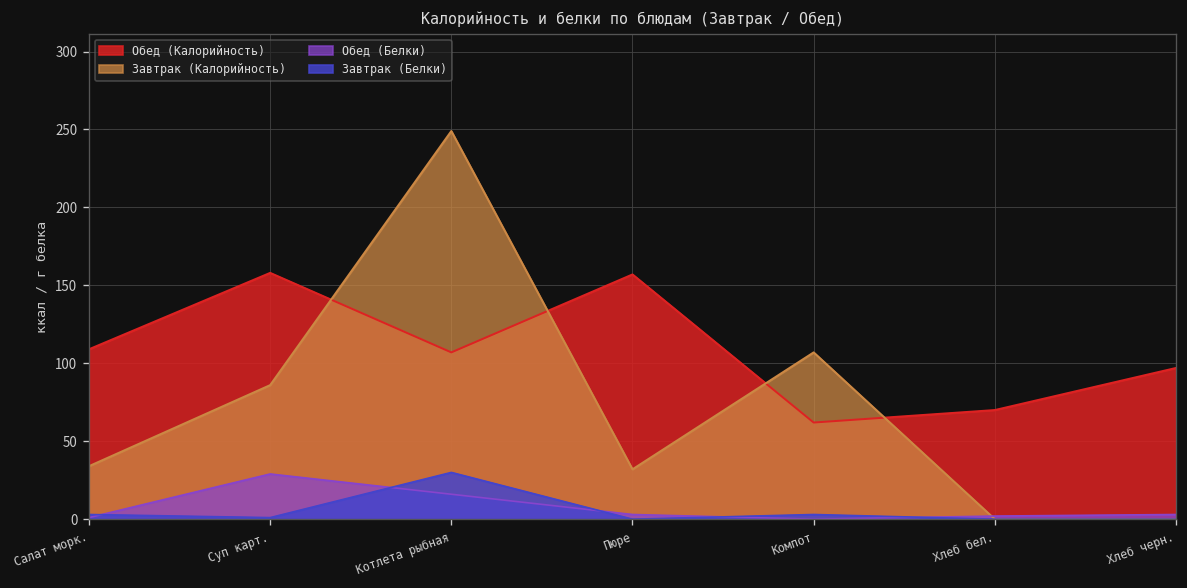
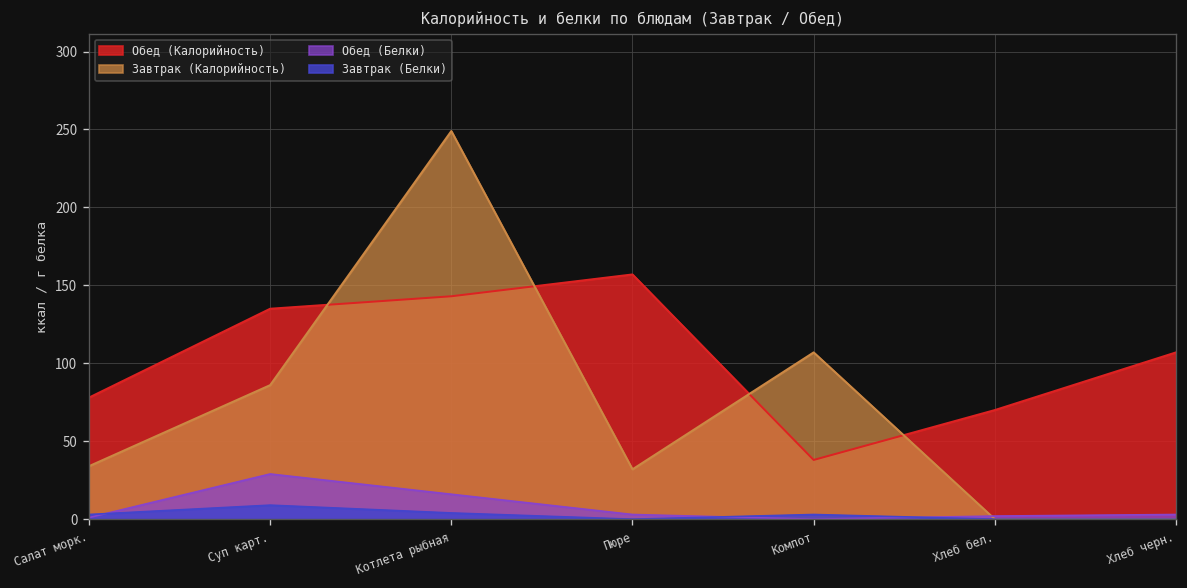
  {
    "Обед (Калорийность)": {
-     "Салат морк.": 109,
-     "Суп карт.": 158,
-     "Котлета рыбная": 107,
+     "Салат морк.": 78,
+     "Суп карт.": 135,
+     "Котлета рыбная": 143,
      "Пюре": 157,
-     "Компот": 62,
+     "Компот": 38,
      "Хлеб бел.": 70,
-     "Хлеб черн.": 97
+     "Хлеб черн.": 107
    },
    "Завтрак (Калорийность)": {
      "Салат морк.": 34,
      "Суп карт.": 86,
      "Котлета рыбная": 249,
      "Пюре": 32,
      "Компот": 107
    },
    "Обед (Белки)": {
      "Салат морк.": 1,
      "Суп карт.": 29,
      "Котлета рыбная": 16,
      "Пюре": 3,
      "Компот": 0,
      "Хлеб бел.": 2,
      "Хлеб черн.": 3
    },
    "Завтрак (Белки)": {
      "Салат морк.": 3,
-     "Суп карт.": 1,
-     "Котлета рыбная": 30,
+     "Суп карт.": 9,
+     "Котлета рыбная": 4,
      "Пюре": 0,
      "Компот": 3
    }
  }
